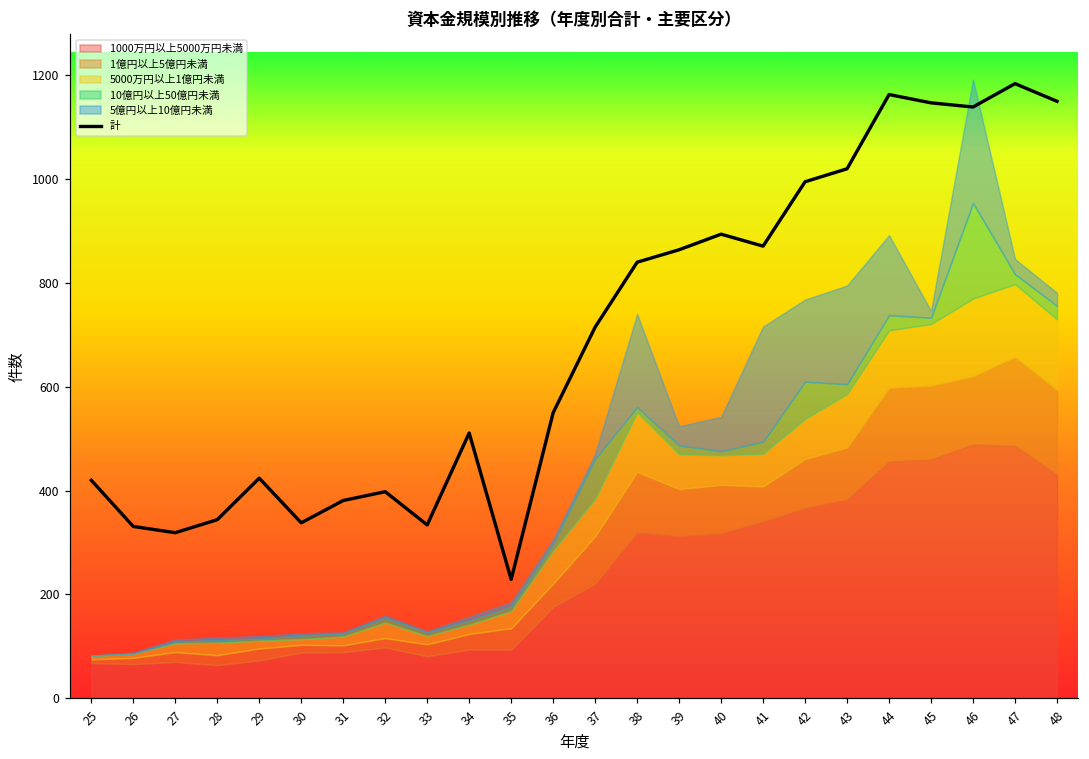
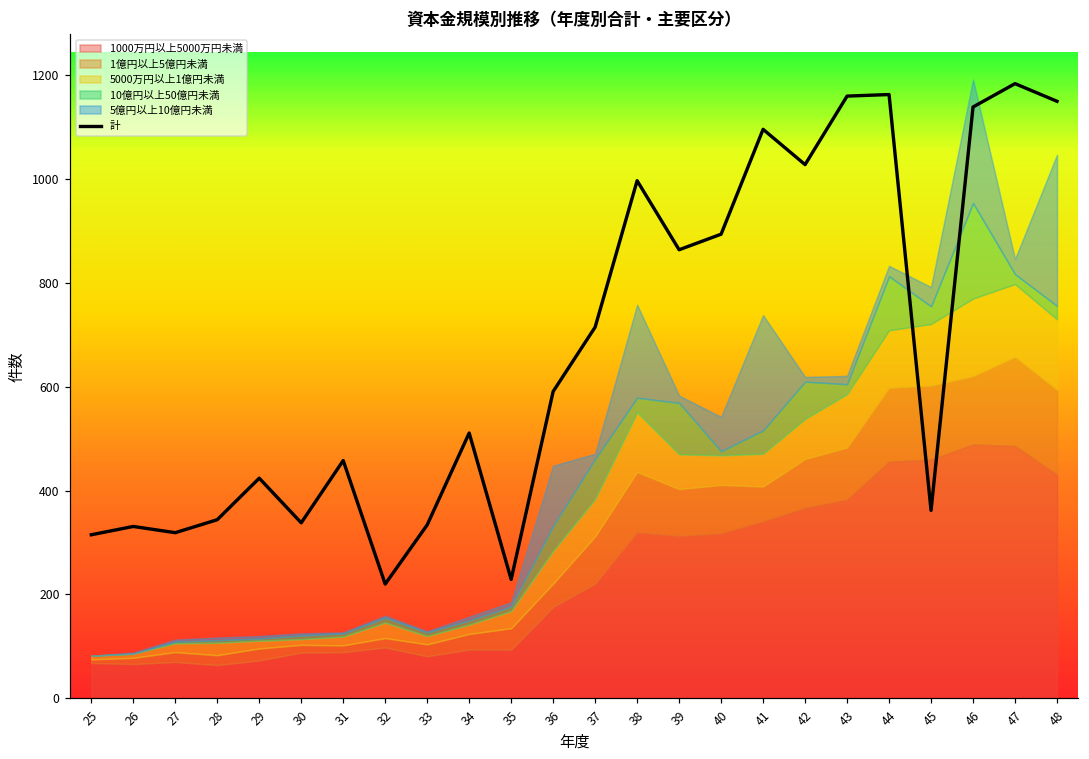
  {
    "計": {
-     "25": 420,
+     "25": 320,
      "26": 330,
      "27": 320,
      "28": 340,
      "29": 420,
      "30": 340,
-     "31": 380,
-     "32": 400,
+     "31": 460,
+     "32": 220,
      "33": 330,
      "34": 510,
      "35": 230,
-     "36": 550,
+     "36": 590,
      "37": 720,
-     "38": 840,
+     "38": 1000,
      "39": 860,
      "40": 890,
-     "41": 870,
-     "42": 1000,
-     "43": 1020,
+     "41": 1100,
+     "42": 1030,
+     "43": 1160,
      "44": 1160,
-     "45": 1150,
+     "45": 360,
      "46": 1140,
      "47": 1180,
      "48": 1150
    },
    "10億円以上50億円未満": {
      "34": 10,
      "35": 10,
-     "36": 10,
+     "36": 50,
      "37": 80,
-     "38": 10,
-     "39": 20,
+     "38": 30,
+     "39": 100,
      "40": 10,
-     "41": 20,
+     "41": 50,
      "42": 70,
      "43": 20,
-     "44": 30,
-     "45": 10,
+     "44": 100,
+     "45": 30,
      "46": 180,
      "47": 20,
      "48": 30
    },
    "5億円以上10億円未満": {
      "34": 10,
      "35": 10,
-     "36": 10,
+     "36": 120,
      "37": 10,
      "38": 180,
-     "39": 40,
+     "39": 10,
      "40": 70,
      "41": 220,
-     "42": 160,
-     "43": 190,
-     "44": 150,
-     "45": 10,
+     "42": 10,
+     "43": 20,
+     "44": 20,
+     "45": 40,
      "46": 240,
      "47": 30,
-     "48": 30
+     "48": 290
    }
  }
